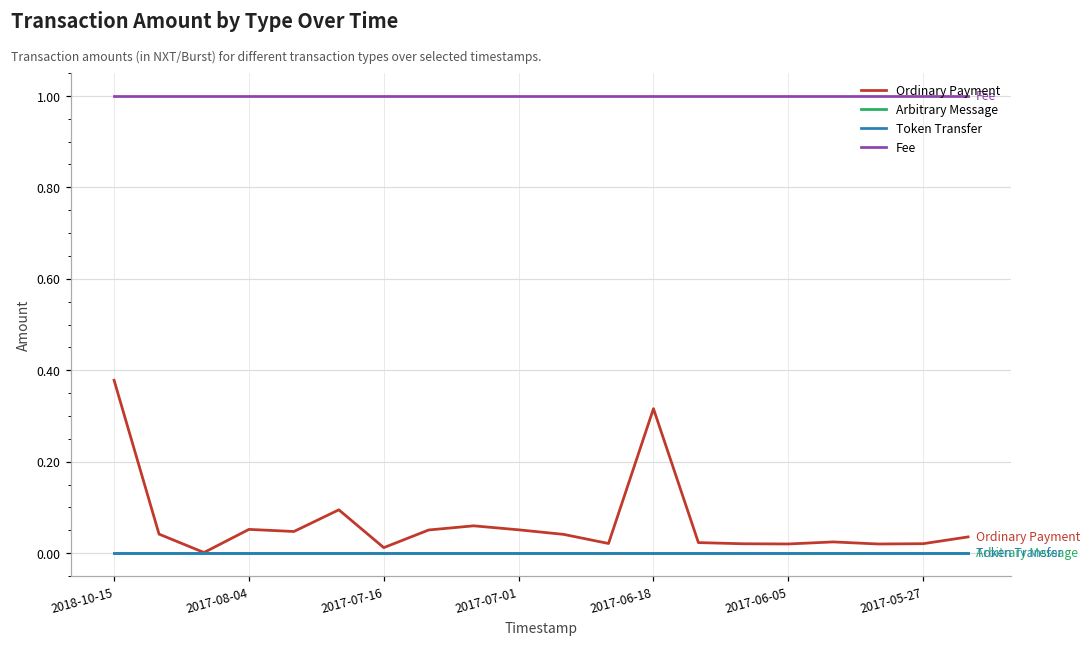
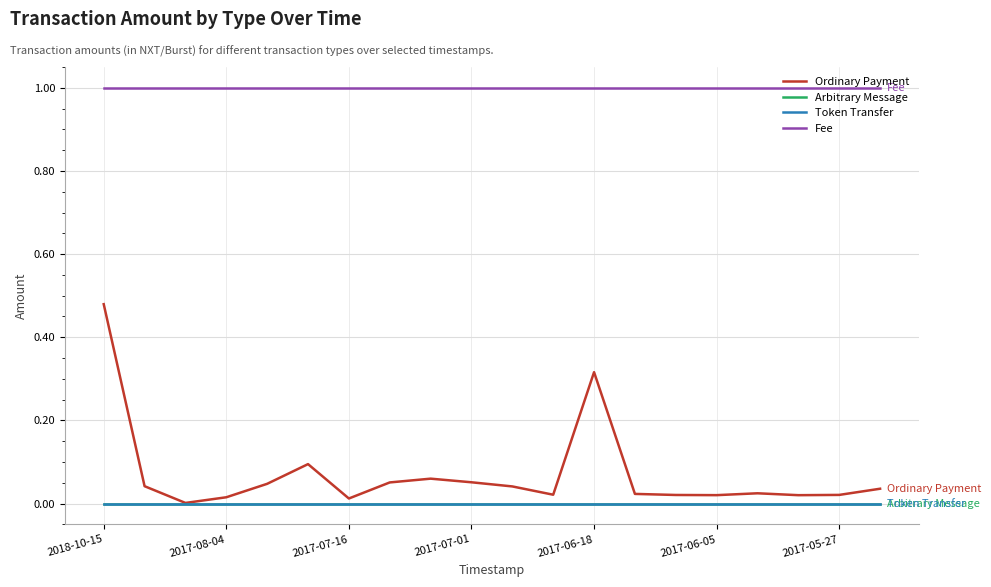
  {
    "Ordinary Payment": {
-     "2018-10-15": 0.38,
-     "2017-08-04": 0.05,
+     "2018-10-15": 0.48,
+     "2017-08-04": 0.02,
      "2017-07-16": 0.01,
      "2017-07-01": 0.05,
      "2017-06-18": 0.32,
      "2017-06-05": 0.02,
      "2017-05-27": 0.02
    },
    "Token Transfer": {
      "2018-10-15": 0.00,
      "2017-08-04": 0.00,
      "2017-07-16": 0.00,
      "2017-07-01": 0.00,
      "2017-06-18": 0.00,
      "2017-06-05": 0.00,
      "2017-05-27": 0.00
    },
    "Fee": {
      "2018-10-15": 1.00,
      "2017-08-04": 1.00,
      "2017-07-16": 1.00,
      "2017-07-01": 1.00,
      "2017-06-18": 1.00,
      "2017-06-05": 1.00,
      "2017-05-27": 1.00
    }
  }
